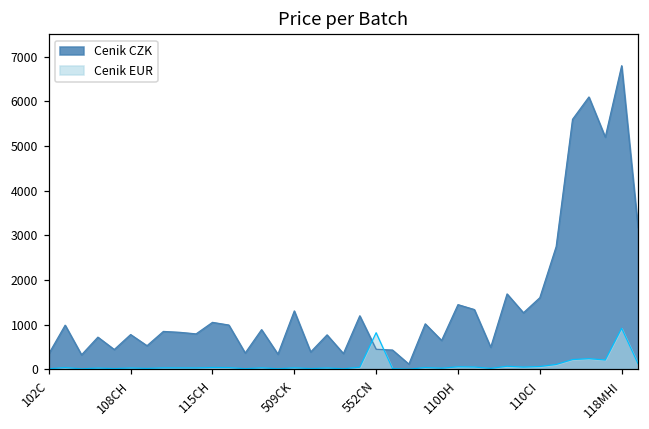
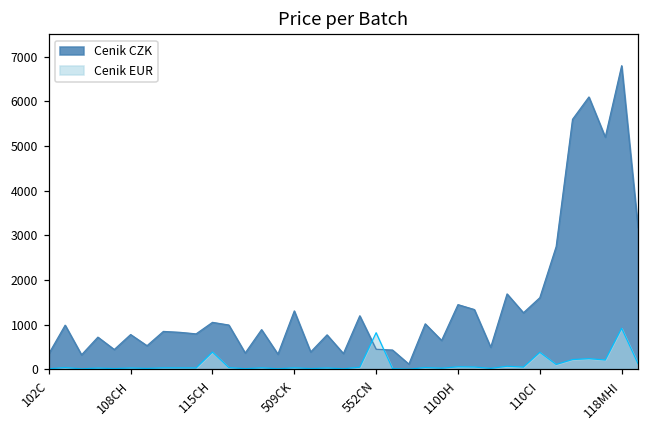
  {
    "Cenik CZK": {
      "102C": 400,
      "108CH": 800,
      "115CH": 1100,
      "509CK": 1300,
      "552CN": 500,
      "110DH": 1500,
      "110CI": 1600,
      "118MHI": 6800
    },
    "Cenik EUR": {
      "102C": 0,
      "108CH": 0,
-     "115CH": 0,
+     "115CH": 400,
      "509CK": 0,
      "552CN": 800,
      "110DH": 100,
-     "110CI": 100,
+     "110CI": 400,
      "118MHI": 900
    }
  }
